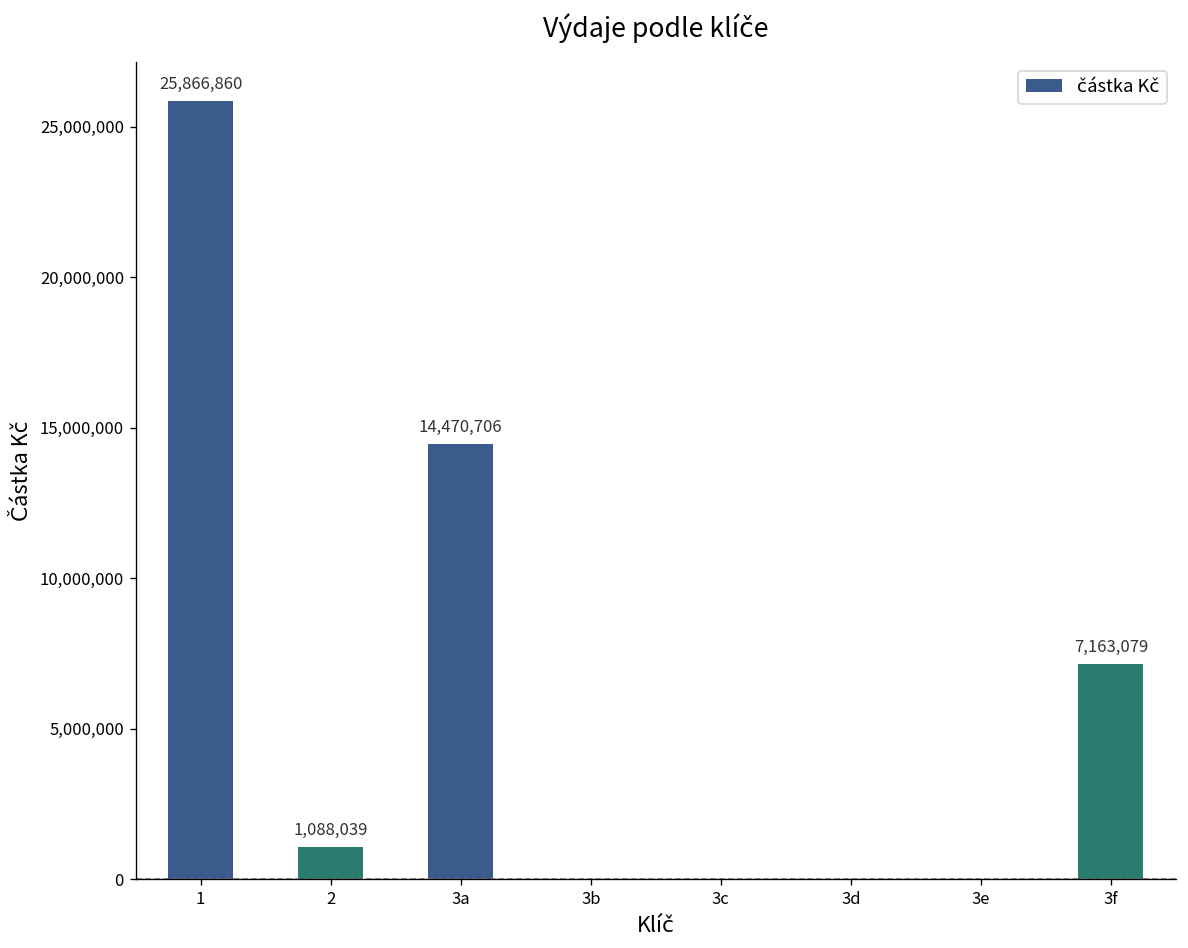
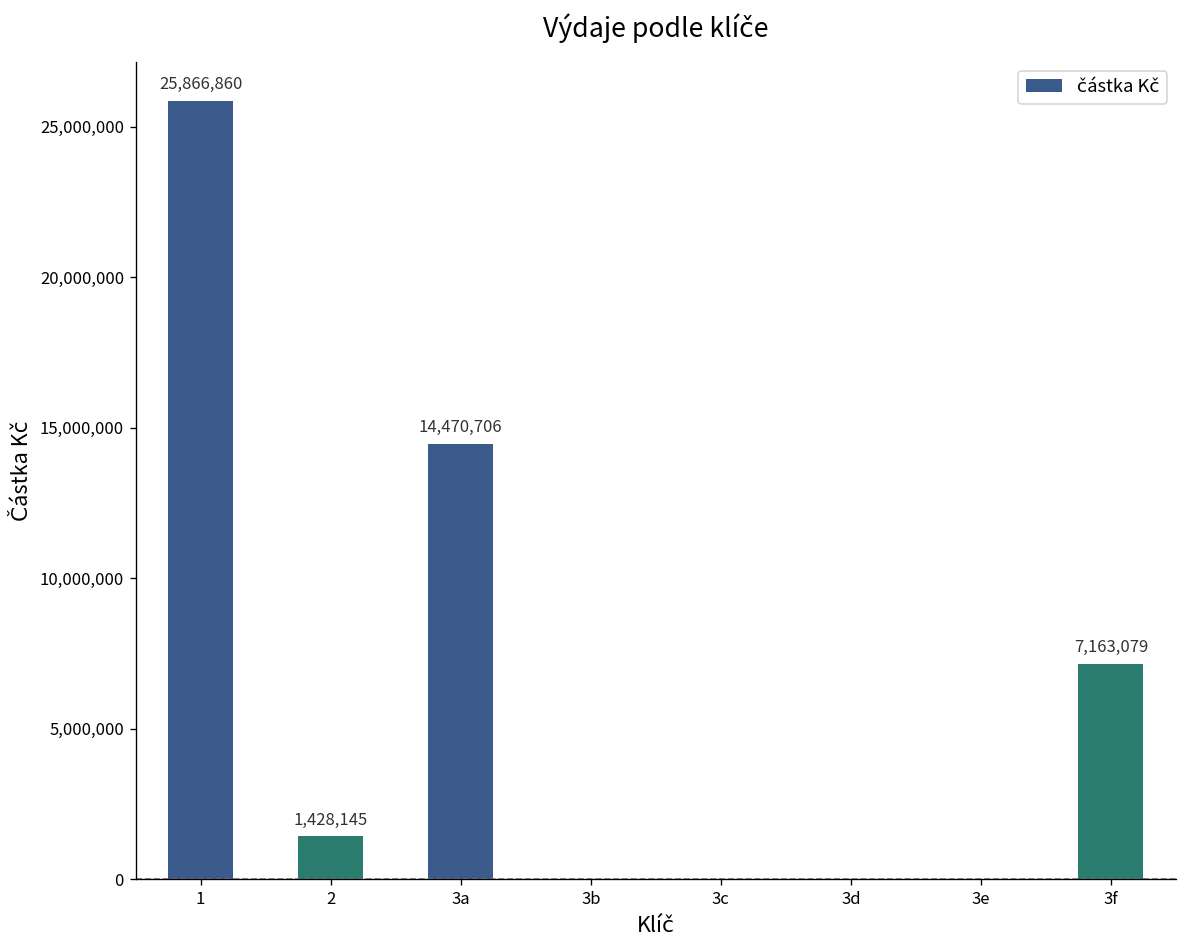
  {
    "1": "25,866,860",
-   "2": "1,088,039",
+   "2": "1,428,145",
    "3a": "14,470,706",
    "3f": "7,163,079"
  }
